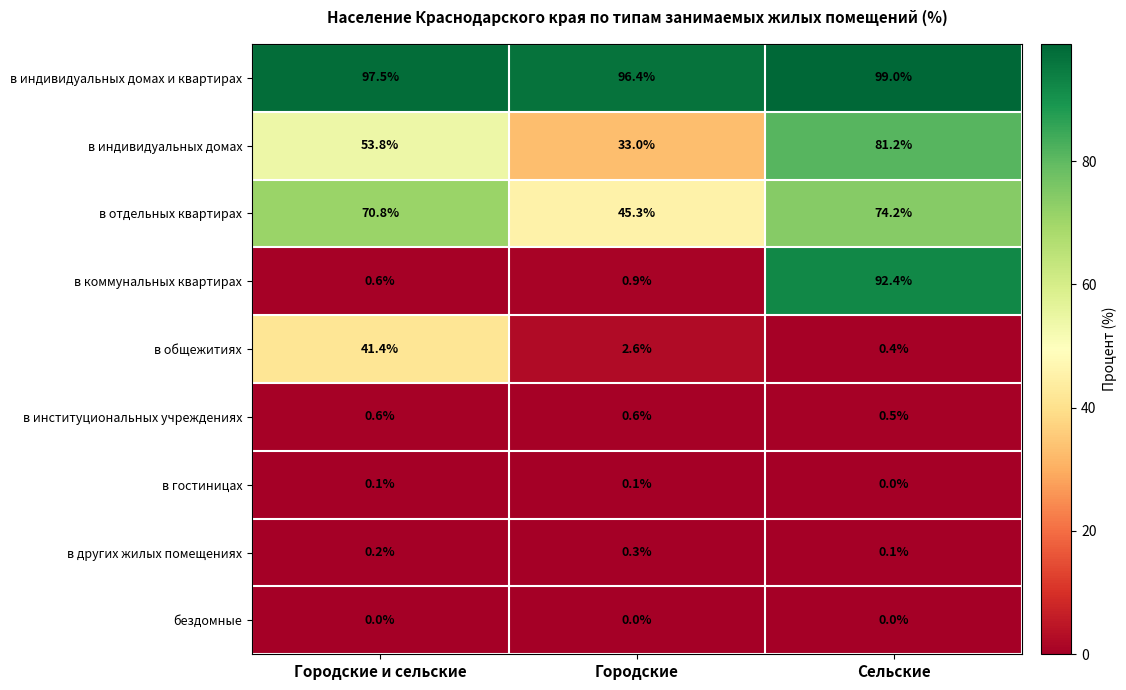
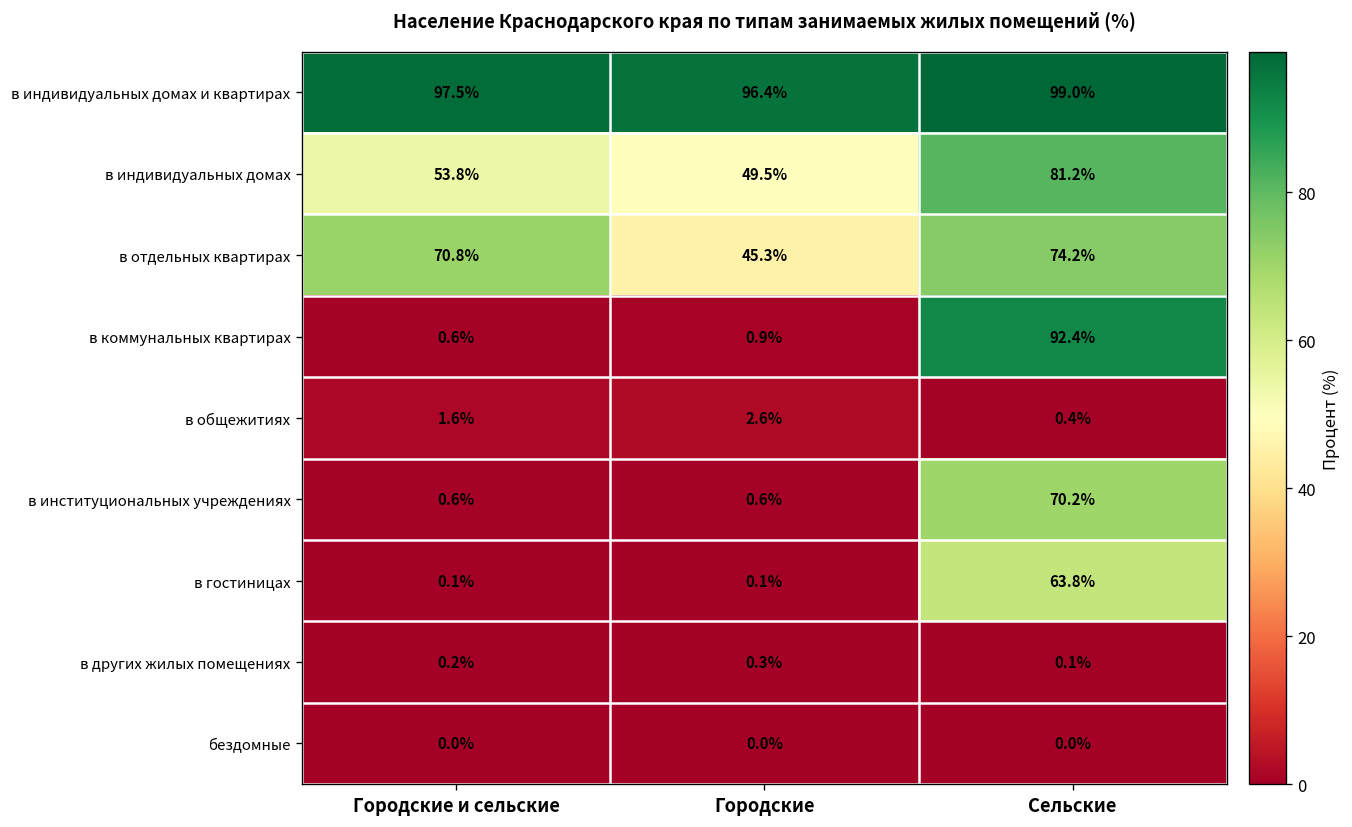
  {
    "в индивидуальных домах и квартирах": {
      "Городские и сельские": "97.5%",
      "Городские": "96.4%",
      "Сельские": "99.0%"
    },
    "в индивидуальных домах": {
      "Городские и сельские": "53.8%",
-     "Городские": "33.0%",
+     "Городские": "49.5%",
      "Сельские": "81.2%"
    },
    "в отдельных квартирах": {
      "Городские и сельские": "70.8%",
      "Городские": "45.3%",
      "Сельские": "74.2%"
    },
    "в коммунальных квартирах": {
      "Городские и сельские": "0.6%",
      "Городские": "0.9%",
      "Сельские": "92.4%"
    },
    "в общежитиях": {
-     "Городские и сельские": "41.4%",
+     "Городские и сельские": "1.6%",
      "Городские": "2.6%",
      "Сельские": "0.4%"
    },
    "в институциональных учреждениях": {
      "Городские и сельские": "0.6%",
      "Городские": "0.6%",
-     "Сельские": "0.5%"
+     "Сельские": "70.2%"
    },
    "в гостиницах": {
      "Городские и сельские": "0.1%",
      "Городские": "0.1%",
-     "Сельские": "0.0%"
+     "Сельские": "63.8%"
    },
    "в других жилых помещениях": {
      "Городские и сельские": "0.2%",
      "Городские": "0.3%",
      "Сельские": "0.1%"
    },
    "бездомные": {
      "Городские и сельские": "0.0%",
      "Городские": "0.0%",
      "Сельские": "0.0%"
    }
  }
